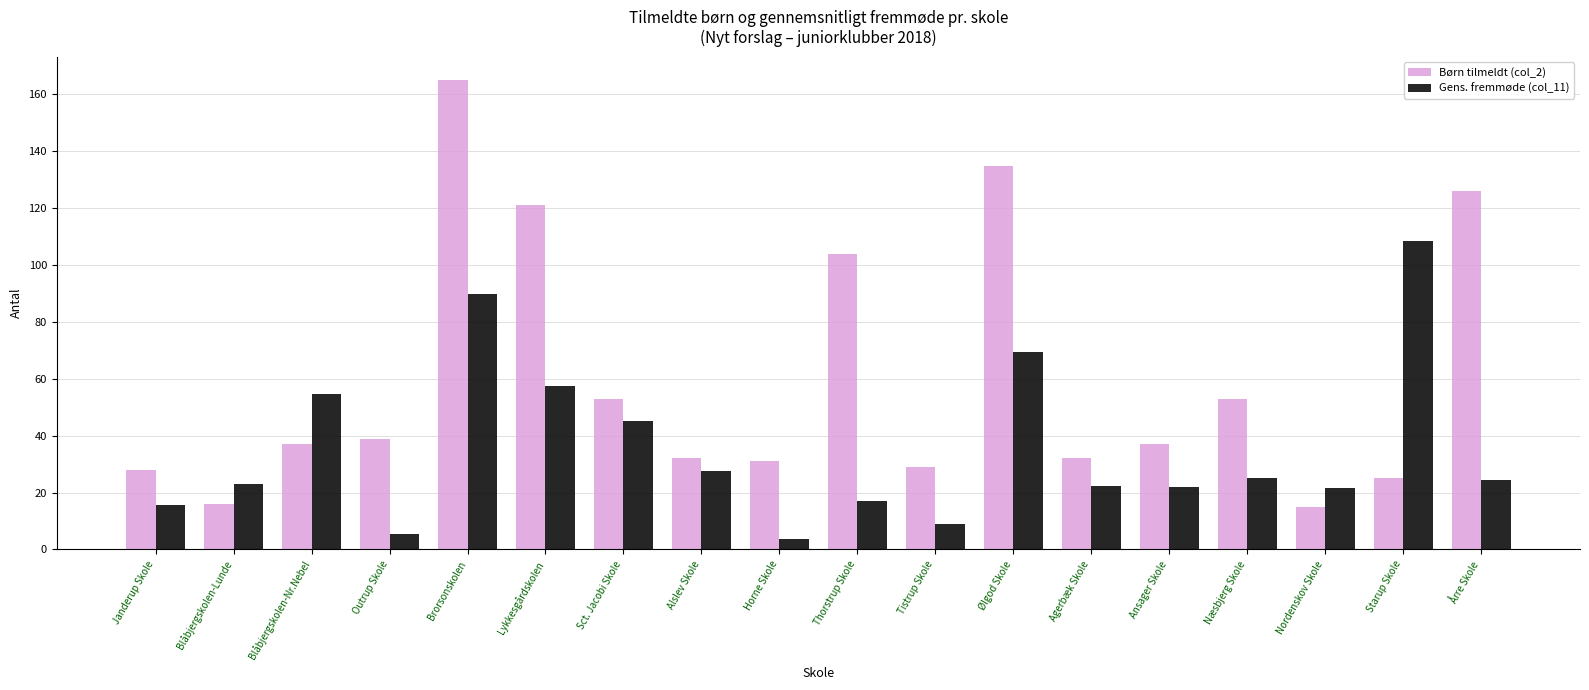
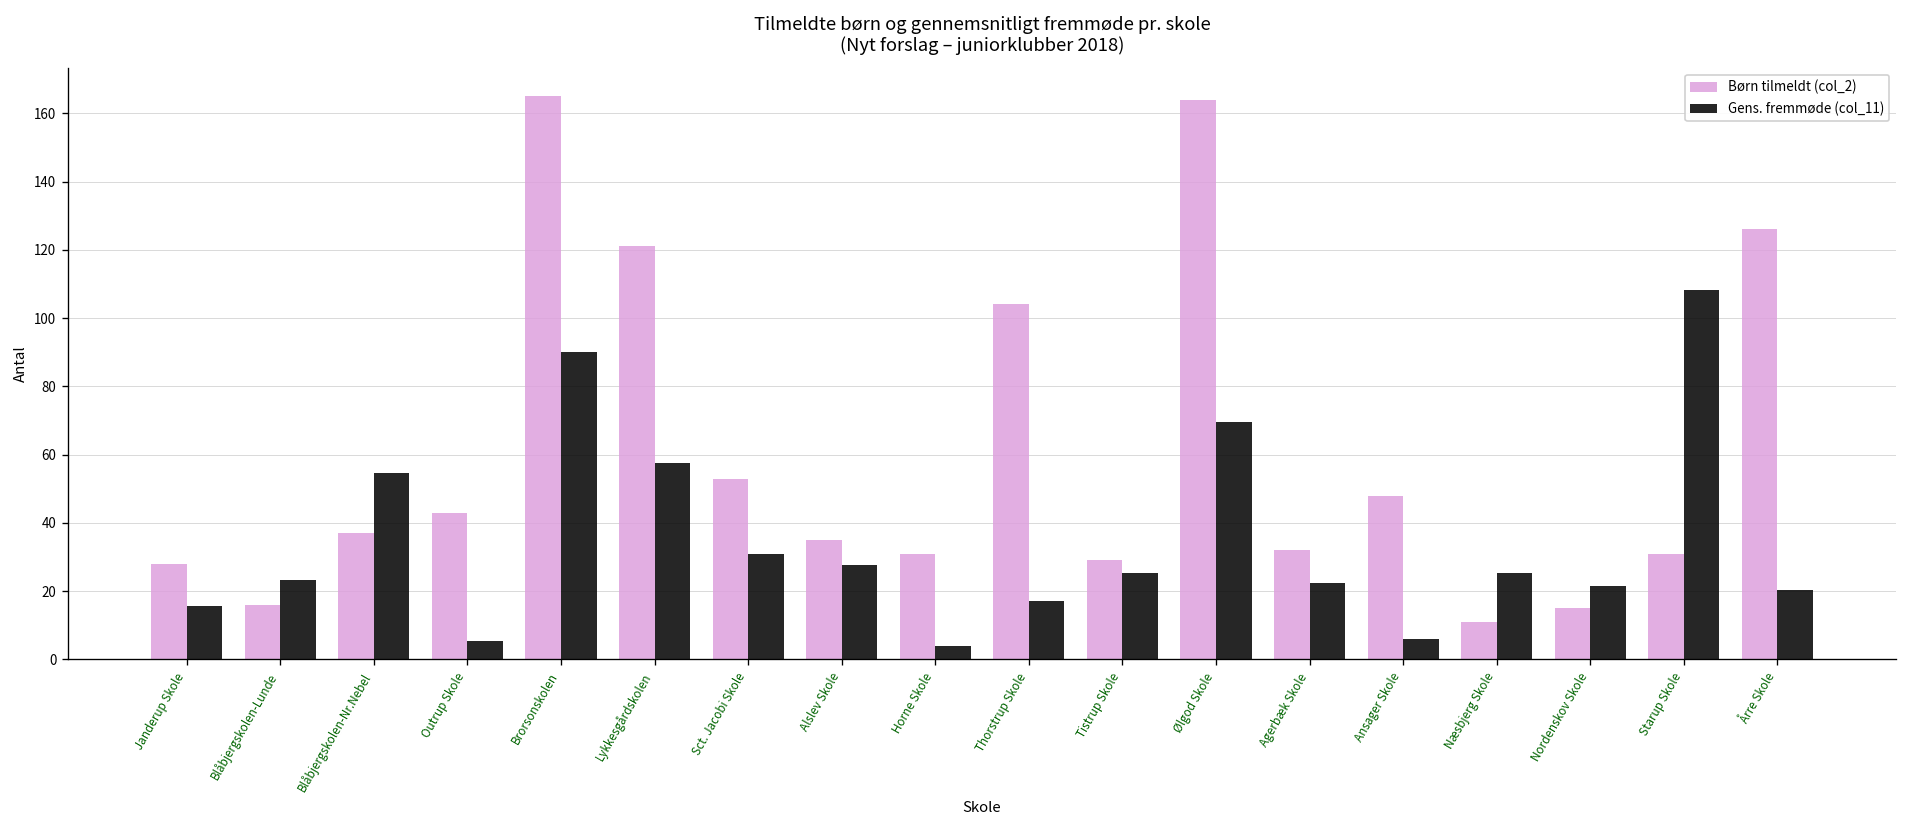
  {
    "Børn tilmeldt (col_2)": {
      "Janderup Skole": 28,
      "Blåbjergskolen-Lunde": 16,
      "Blåbjergskolen-Nr.Nebel": 37,
-     "Outrup Skole": 39,
+     "Outrup Skole": 43,
      "Brorsonskolen": 165,
      "Lykkesgårdskolen": 121,
      "Sct. Jacobi Skole": 53,
-     "Alslev Skole": 32,
+     "Alslev Skole": 35,
      "Horne Skole": 31,
      "Thorstrup Skole": 104,
      "Tistrup Skole": 29,
-     "Ølgod Skole": 135,
+     "Ølgod Skole": 164,
      "Agerbæk Skole": 32,
-     "Ansager Skole": 37,
-     "Næsbjerg Skole": 53,
+     "Ansager Skole": 48,
+     "Næsbjerg Skole": 11,
      "Nordenskov Skole": 15,
-     "Starup Skole": 25,
+     "Starup Skole": 31,
      "Årre Skole": 126
    },
    "Gens. fremmøde (col_11)": {
      "Janderup Skole": 16,
      "Blåbjergskolen-Lunde": 23,
      "Blåbjergskolen-Nr.Nebel": 55,
      "Outrup Skole": 6,
      "Brorsonskolen": 90,
      "Lykkesgårdskolen": 58,
-     "Sct. Jacobi Skole": 45,
+     "Sct. Jacobi Skole": 31,
      "Alslev Skole": 28,
      "Horne Skole": 4,
      "Thorstrup Skole": 17,
-     "Tistrup Skole": 9,
+     "Tistrup Skole": 25,
      "Ølgod Skole": 70,
      "Agerbæk Skole": 22,
-     "Ansager Skole": 22,
+     "Ansager Skole": 6,
      "Næsbjerg Skole": 25,
      "Nordenskov Skole": 22,
      "Starup Skole": 108,
-     "Årre Skole": 24
+     "Årre Skole": 20
    }
  }
